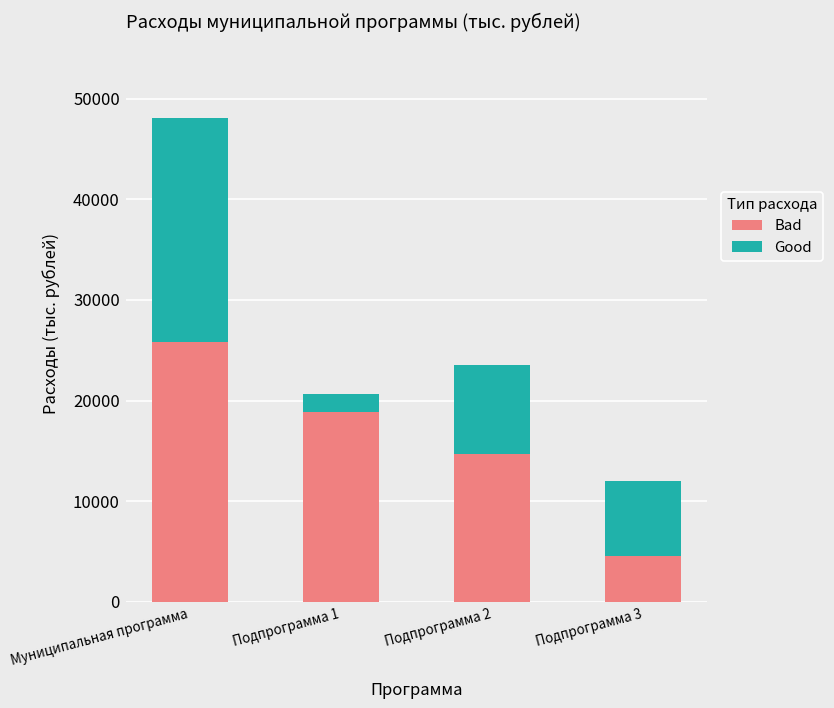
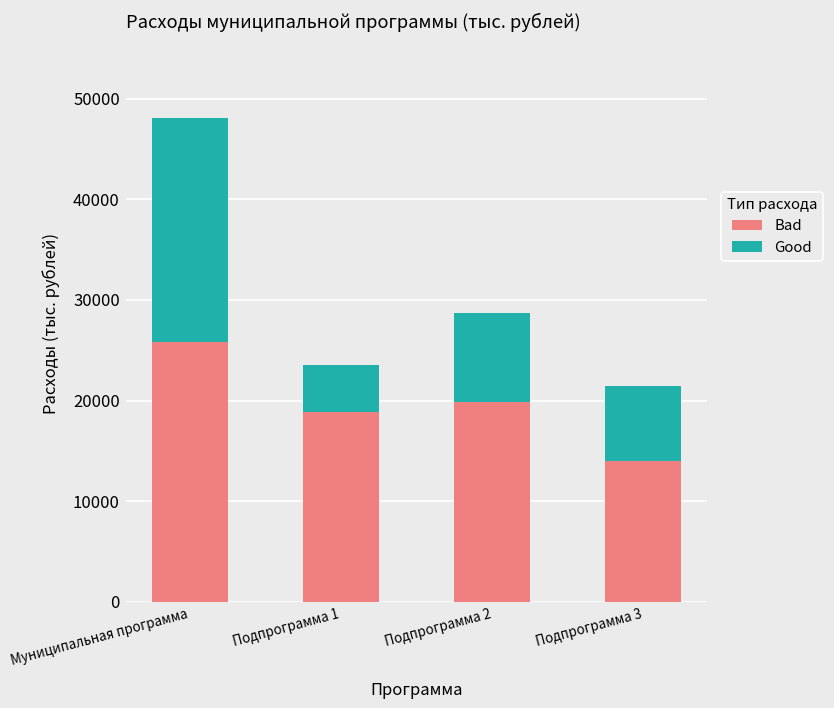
  {
    "Bad": {
      "Муниципальная программа": 26000,
      "Подпрограмма 1": 19000,
-     "Подпрограмма 2": 15000,
-     "Подпрограмма 3": 5000
+     "Подпрограмма 2": 20000,
+     "Подпрограмма 3": 14000
    },
    "Good": {
      "Муниципальная программа": 22000,
-     "Подпрограмма 1": 2000,
+     "Подпрограмма 1": 5000,
      "Подпрограмма 2": 9000,
      "Подпрограмма 3": 7000
    }
  }
